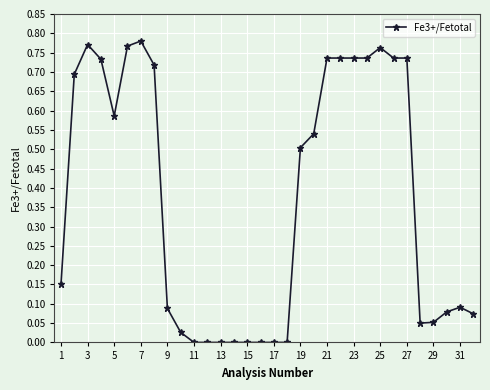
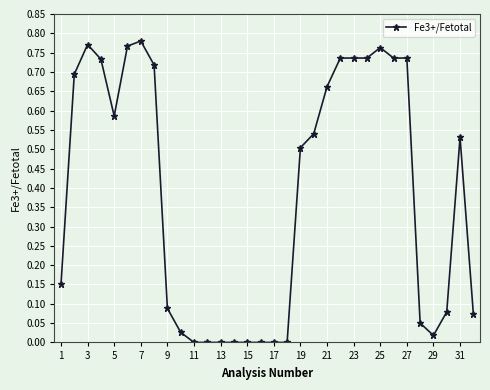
  {
    "1": 0.15,
    "3": 0.77,
    "5": 0.59,
    "7": 0.78,
    "9": 0.09,
    "11": 0.00,
    "13": 0.00,
    "15": 0.00,
    "17": 0.00,
    "19": 0.50,
-   "21": 0.74,
+   "21": 0.66,
    "23": 0.74,
    "25": 0.76,
    "27": 0.74,
-   "29": 0.05,
-   "31": 0.09
+   "29": 0.02,
+   "31": 0.53
  }
